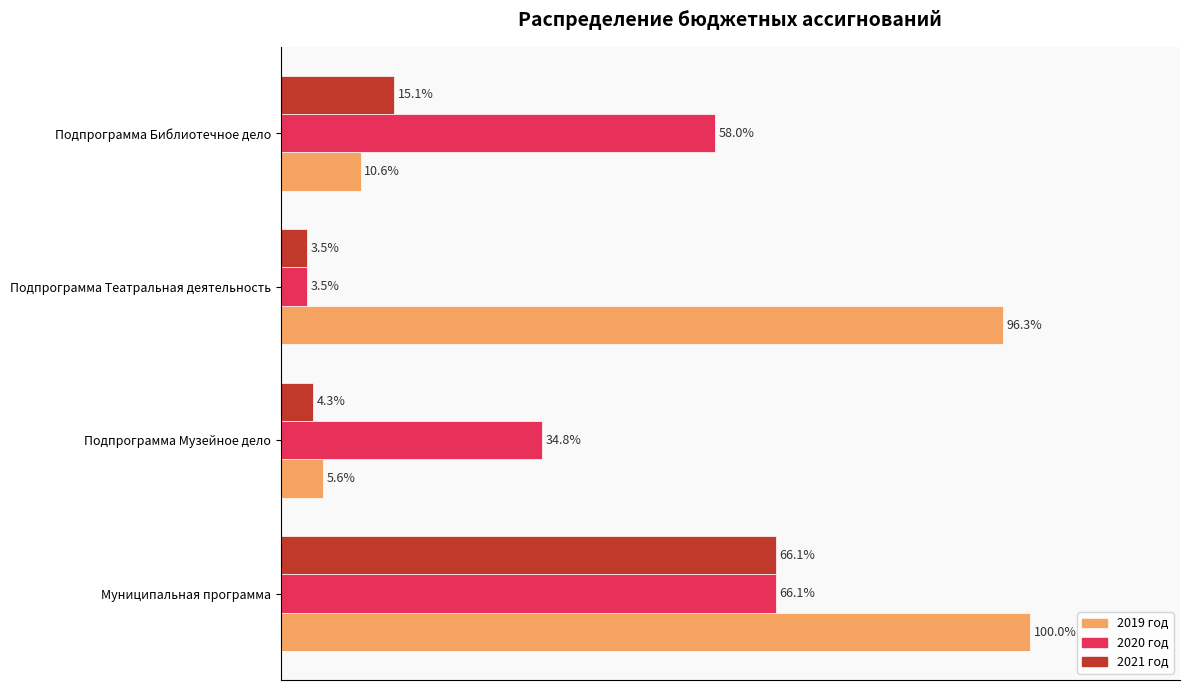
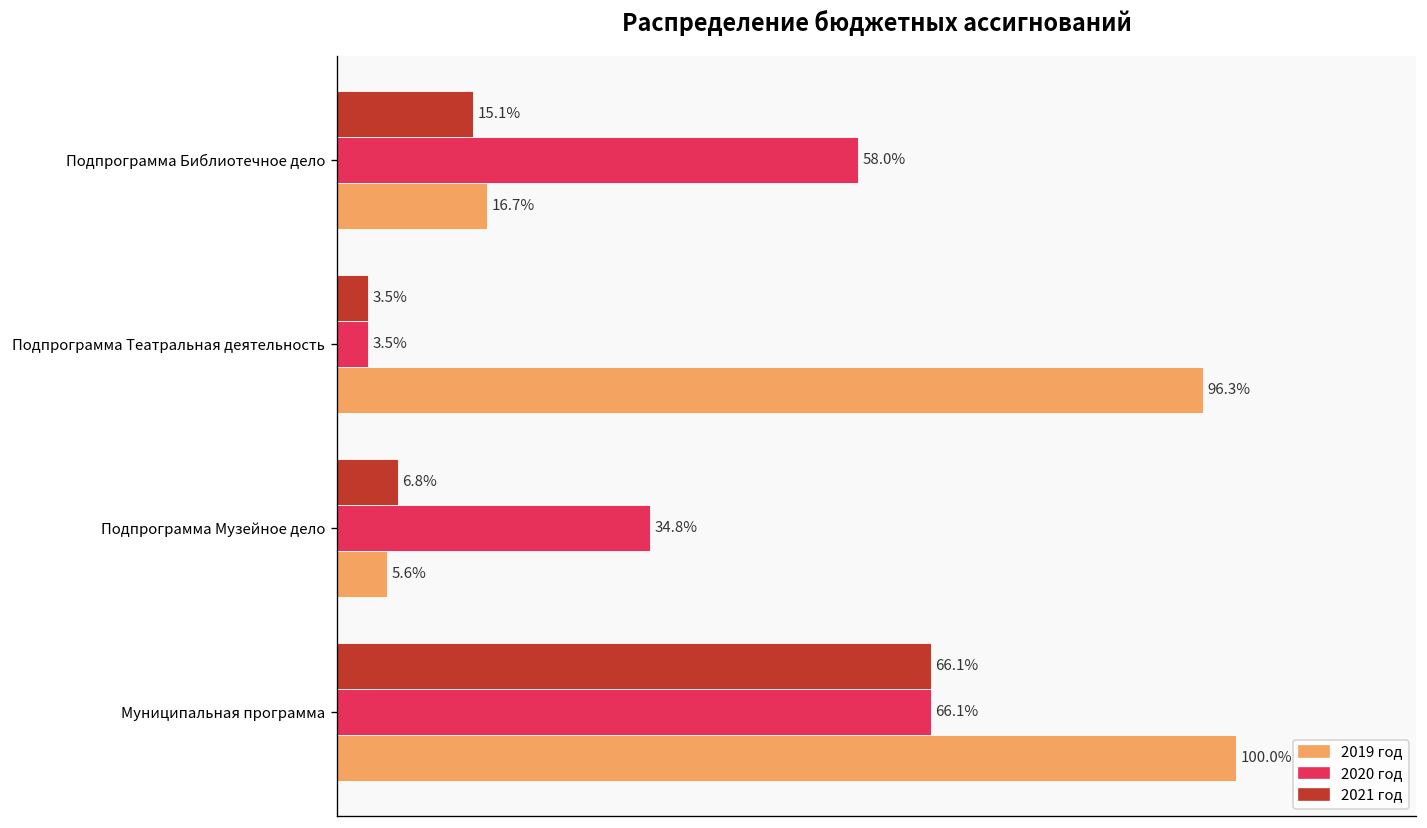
  {
    "2019 год": {
-     "Подпрограмма Библиотечное дело": "10.6%",
+     "Подпрограмма Библиотечное дело": "16.7%",
      "Подпрограмма Театральная деятельность": "96.3%",
      "Подпрограмма Музейное дело": "5.6%",
      "Муниципальная программа": "100.0%"
    },
    "2020 год": {
      "Подпрограмма Библиотечное дело": "58.0%",
      "Подпрограмма Театральная деятельность": "3.5%",
      "Подпрограмма Музейное дело": "34.8%",
      "Муниципальная программа": "66.1%"
    },
    "2021 год": {
      "Подпрограмма Библиотечное дело": "15.1%",
      "Подпрограмма Театральная деятельность": "3.5%",
-     "Подпрограмма Музейное дело": "4.3%",
+     "Подпрограмма Музейное дело": "6.8%",
      "Муниципальная программа": "66.1%"
    }
  }
